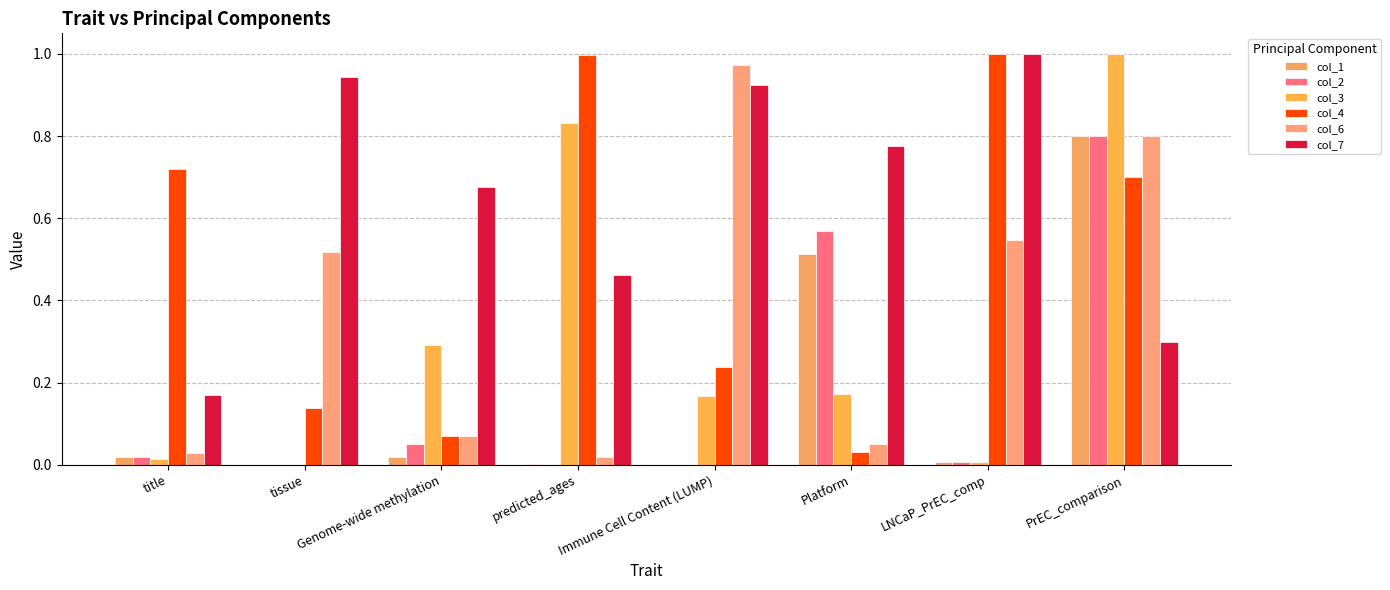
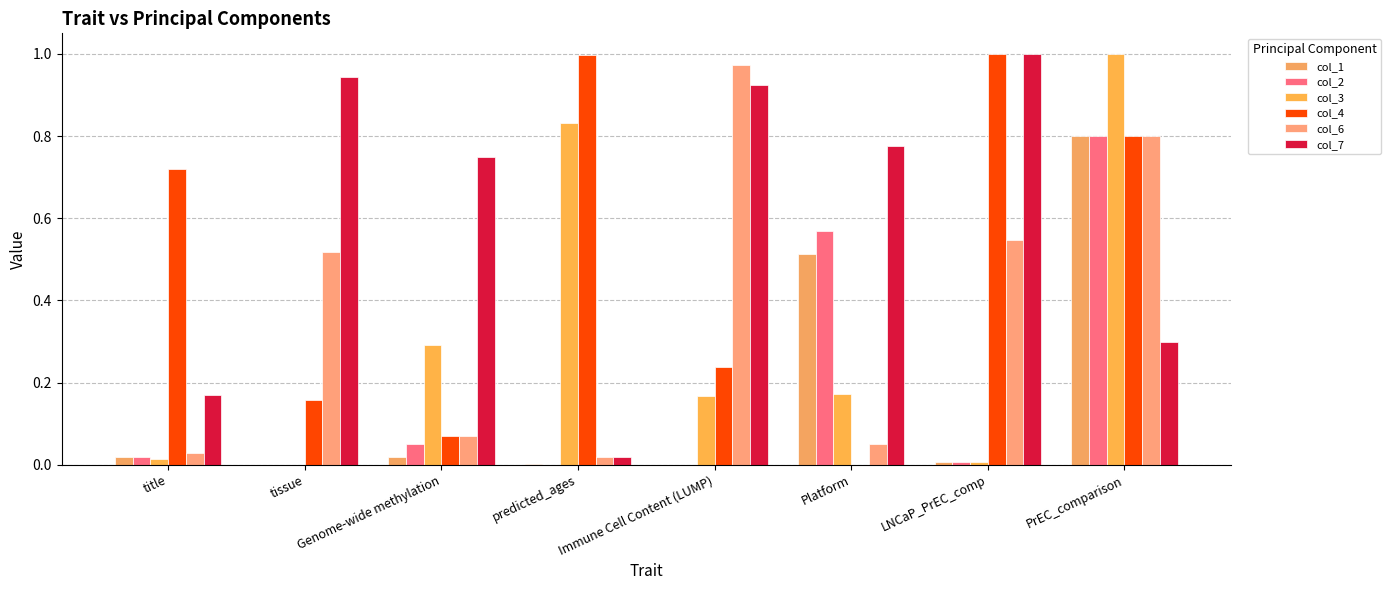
  {
    "col_4": {
      "title": 0.72,
-     "tissue": 0.14,
+     "tissue": 0.16,
      "Genome-wide methylation": 0.07,
      "predicted_ages": 1.00,
      "Immune Cell Content (LUMP)": 0.24,
-     "Platform": 0.03,
+     "Platform": 0.00,
      "LNCaP_PrEC_comp": 1.00,
-     "PrEC_comparison": 0.7
+     "PrEC_comparison": 0.8
    },
    "col_7": {
      "title": 0.17,
      "tissue": 0.94,
-     "Genome-wide methylation": 0.68,
-     "predicted_ages": 0.46,
+     "Genome-wide methylation": 0.75,
+     "predicted_ages": 0.02,
      "Immune Cell Content (LUMP)": 0.92,
      "Platform": 0.77,
      "LNCaP_PrEC_comp": 1.00,
      "PrEC_comparison": 0.30
    }
  }
